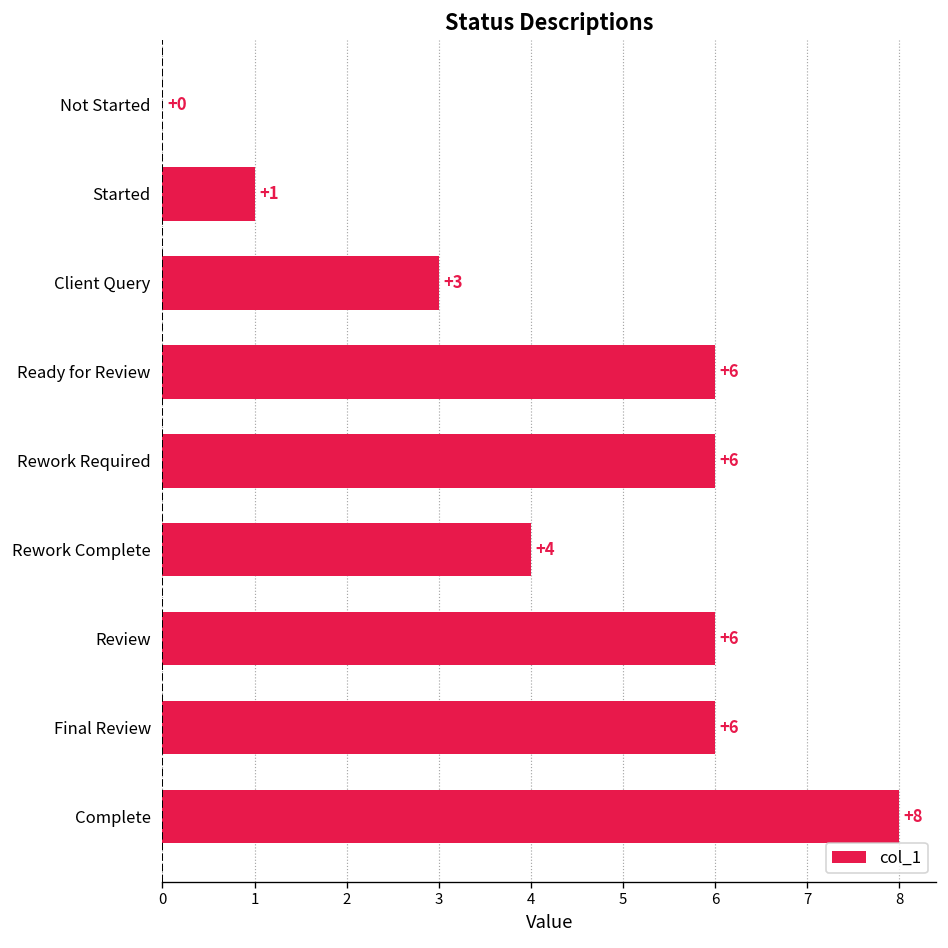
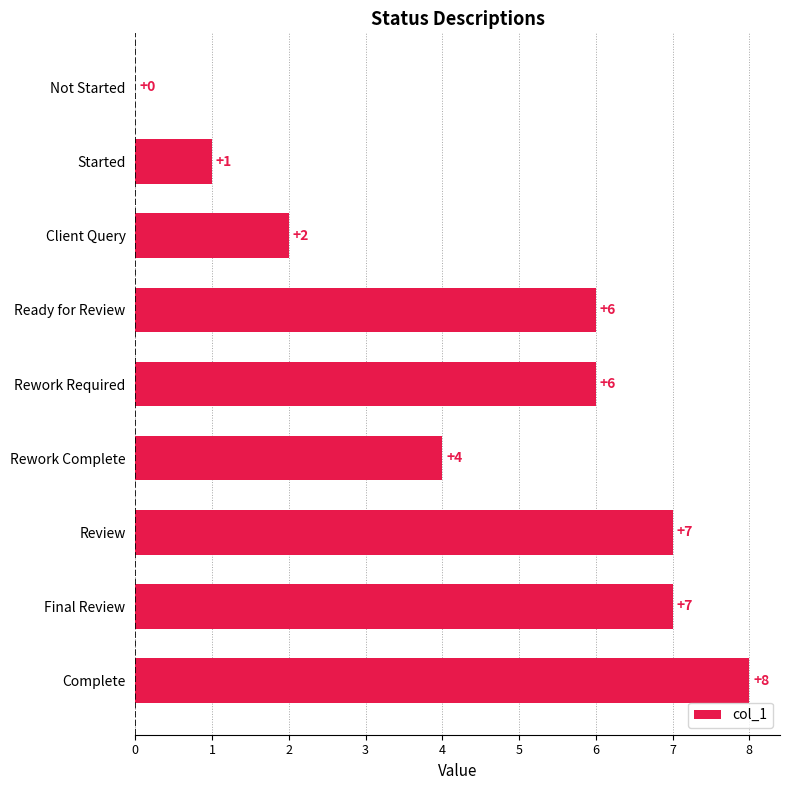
  {
    "Not Started": "+0",
    "Started": "+1",
-   "Client Query": "+3",
+   "Client Query": "+2",
    "Ready for Review": "+6",
    "Rework Required": "+6",
    "Rework Complete": "+4",
-   "Review": "+6",
-   "Final Review": "+6",
+   "Review": "+7",
+   "Final Review": "+7",
    "Complete": "+8"
  }
